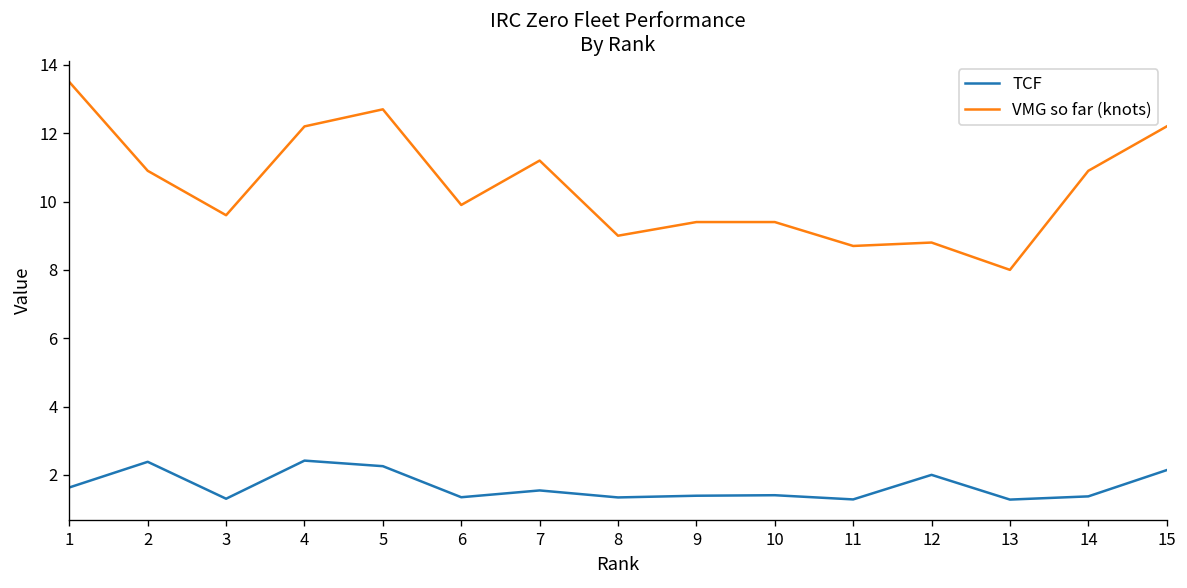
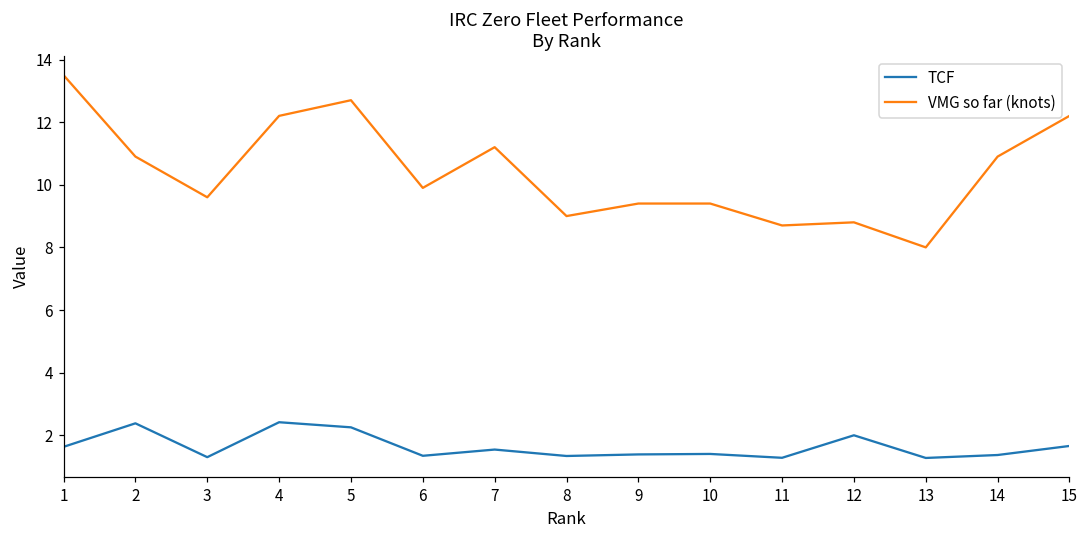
  {
    "TCF": {
      "1": 1.6,
      "2": 2.4,
      "3": 1.3,
      "4": 2.4,
      "5": 2.3,
      "6": 1.3,
      "7": 1.5,
      "8": 1.3,
      "9": 1.4,
      "10": 1.4,
      "11": 1.3,
      "12": 2.0,
      "13": 1.3,
      "14": 1.4,
-     "15": 2.1
+     "15": 1.7
    },
    "VMG so far (knots)": {
      "1": 13.5,
      "2": 10.9,
      "3": 9.6,
      "4": 12.2,
      "5": 12.7,
      "6": 9.9,
      "7": 11.2,
      "8": 9.0,
      "9": 9.4,
      "10": 9.4,
      "11": 8.7,
      "12": 8.8,
      "13": 8.0,
      "14": 10.9,
      "15": 12.2
    }
  }
